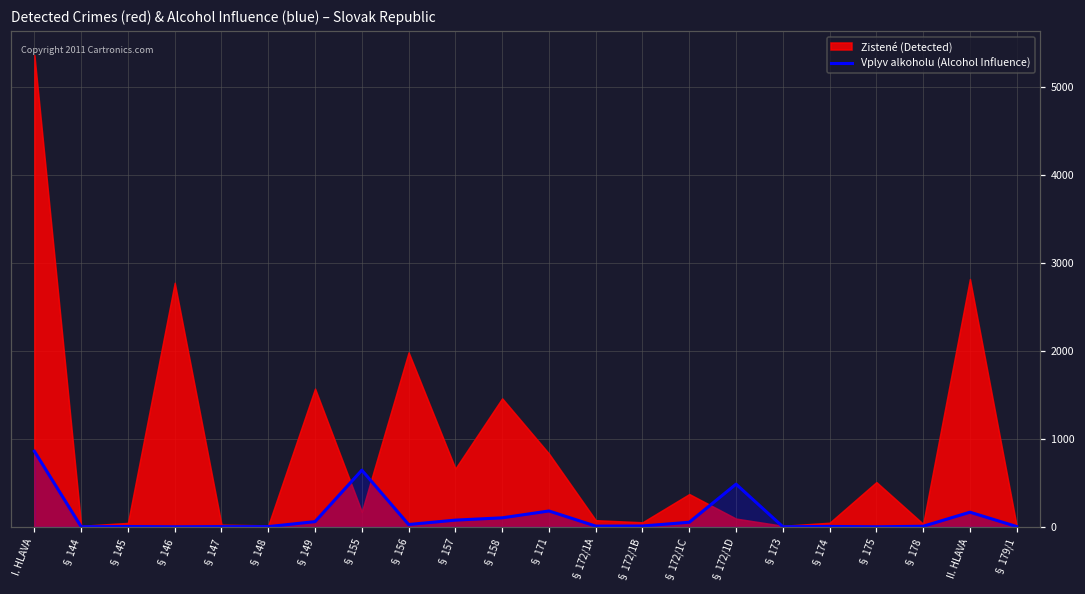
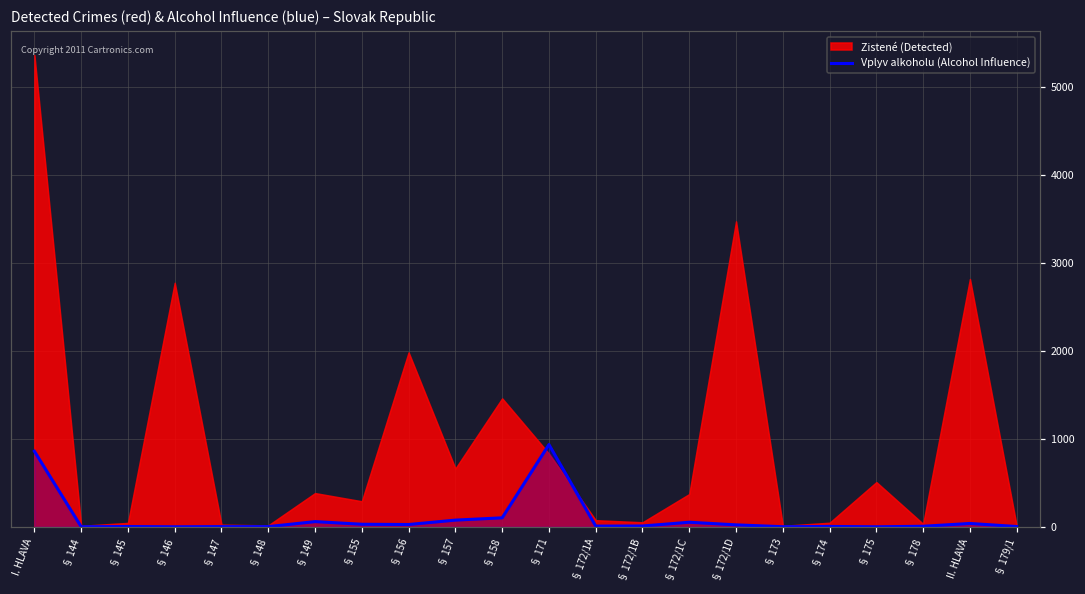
  {
    "Vplyv alkoholu (Alcohol Influence)": {
      "I. HLAVA": 900,
      "§ 145": 0,
      "§ 146": 0,
      "§ 149": 100,
-     "§ 155": 600,
+     "§ 155": 0,
      "§ 156": 0,
      "§ 157": 100,
      "§ 158": 100,
-     "§ 171": 200,
+     "§ 171": 900,
      "§ 172/1A": 0,
      "§ 172/1B": 0,
      "§ 172/1C": 100,
-     "§ 172/1D": 500,
+     "§ 172/1D": 0,
      "§ 174": 0,
      "§ 175": 0,
-     "II. HLAVA": 200
+     "II. HLAVA": 0
    },
    "Zistené (Detected)": {
      "§ 145": 0,
      "§ 146": 2800,
-     "§ 149": 1600,
-     "§ 155": 200,
+     "§ 149": 400,
+     "§ 155": 300,
      "§ 156": 2000,
      "§ 157": 700,
      "§ 158": 1500,
      "§ 171": 800,
      "§ 172/1A": 100,
      "§ 172/1B": 100,
      "§ 172/1C": 400,
-     "§ 172/1D": 100,
+     "§ 172/1D": 3500,
      "§ 174": 0,
      "§ 175": 500,
      "II. HLAVA": 2800
    }
  }
